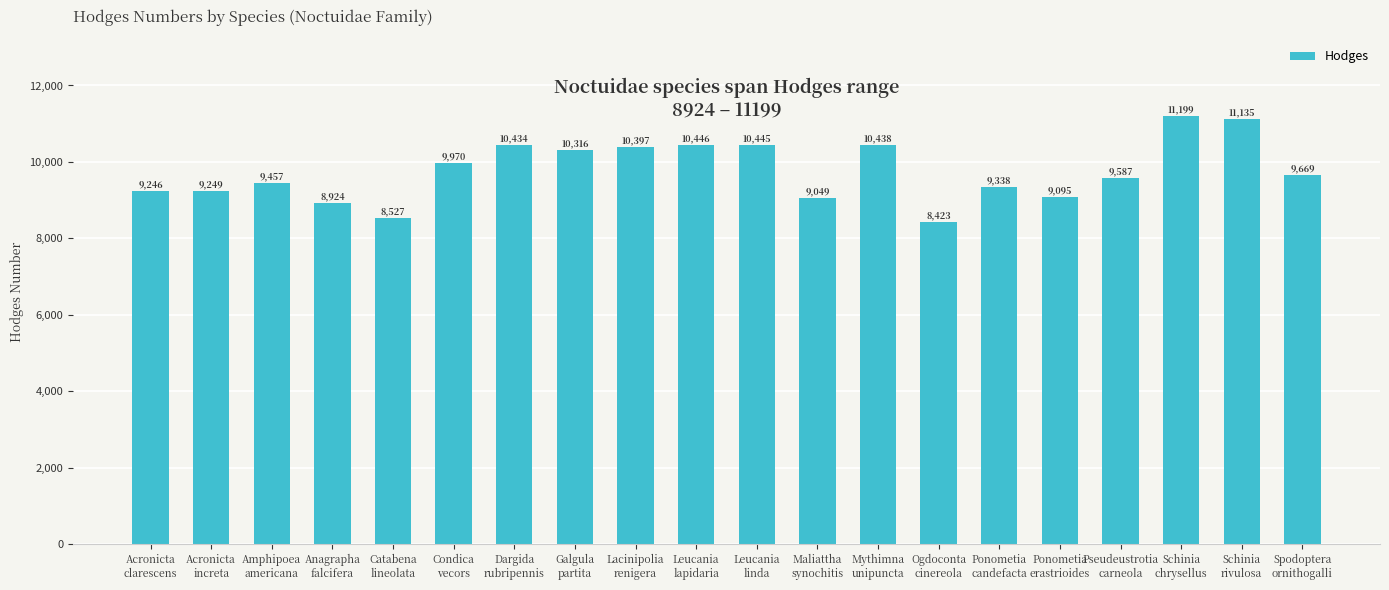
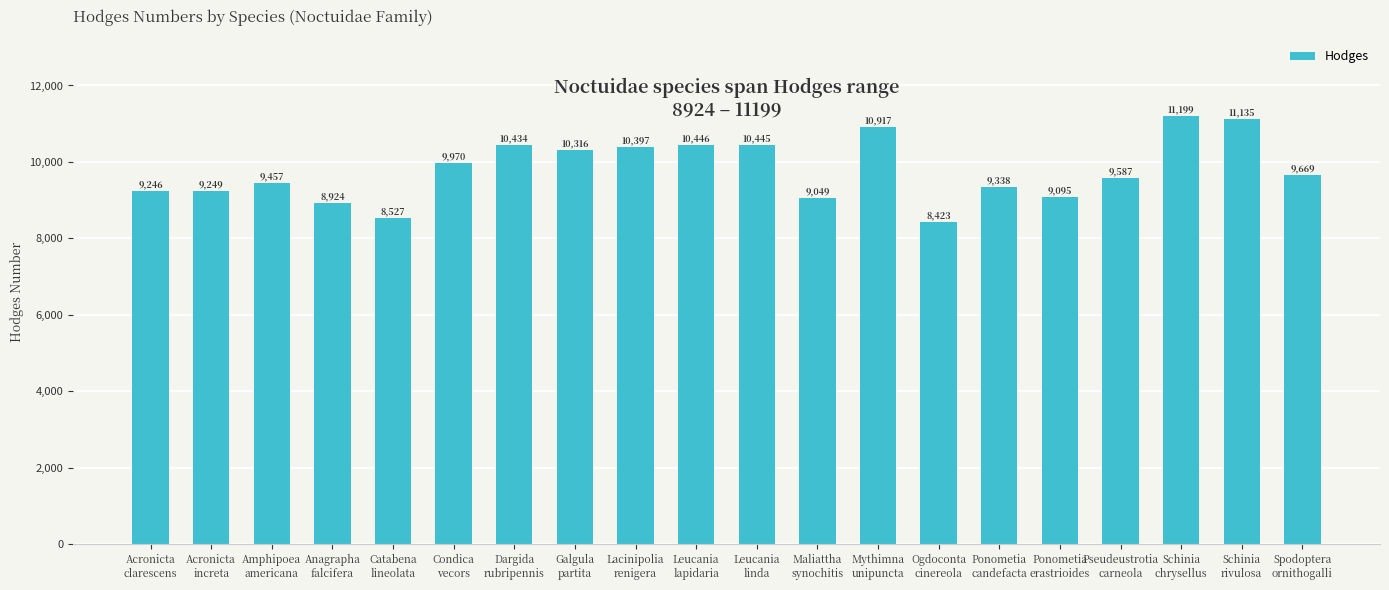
  {
    "Acronicta clarescens": "9,246",
    "Acronicta increta": "9,249",
    "Amphipoea americana": "9,457",
    "Anagrapha falcifera": "8,924",
    "Catabena lineolata": "8,527",
    "Condica vecors": "9,970",
    "Dargida rubripennis": "10,434",
    "Galgula partita": "10,316",
    "Lacinipolia renigera": "10,397",
    "Leucania lapidaria": "10,446",
    "Leucania linda": "10,445",
    "Maliattha synochitis": "9,049",
-   "Mythimna unipuncta": "10,438",
+   "Mythimna unipuncta": "10,917",
    "Ogdoconta cinereola": "8,423",
    "Ponometia candefacta": "9,338",
    "Ponometia erastrioides": "9,095",
    "Pseudeustrotia carneola": "9,587",
    "Schinia chrysellus": "11,199",
    "Schinia rivulosa": "11,135",
    "Spodoptera ornithogalli": "9,669"
  }
